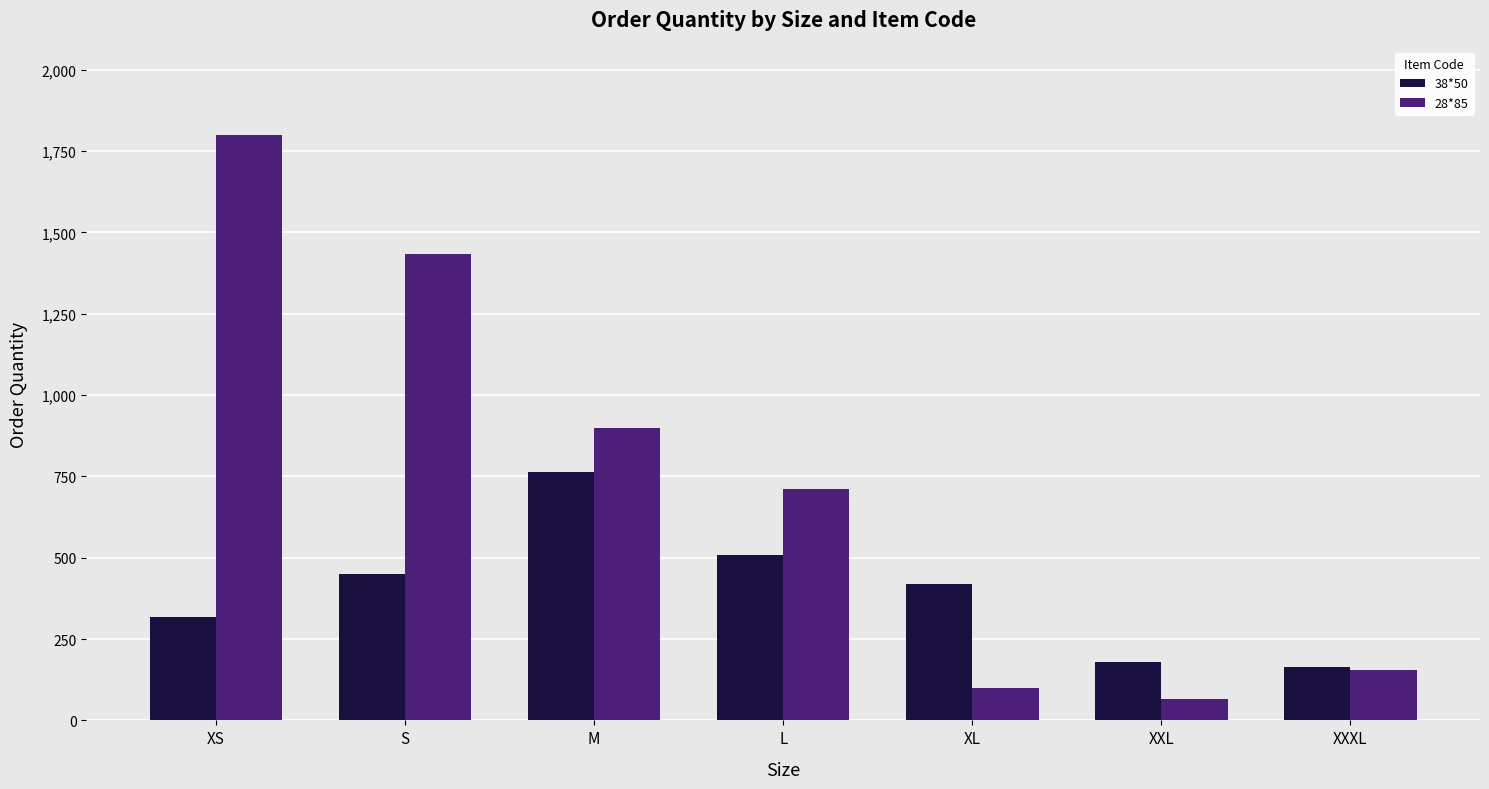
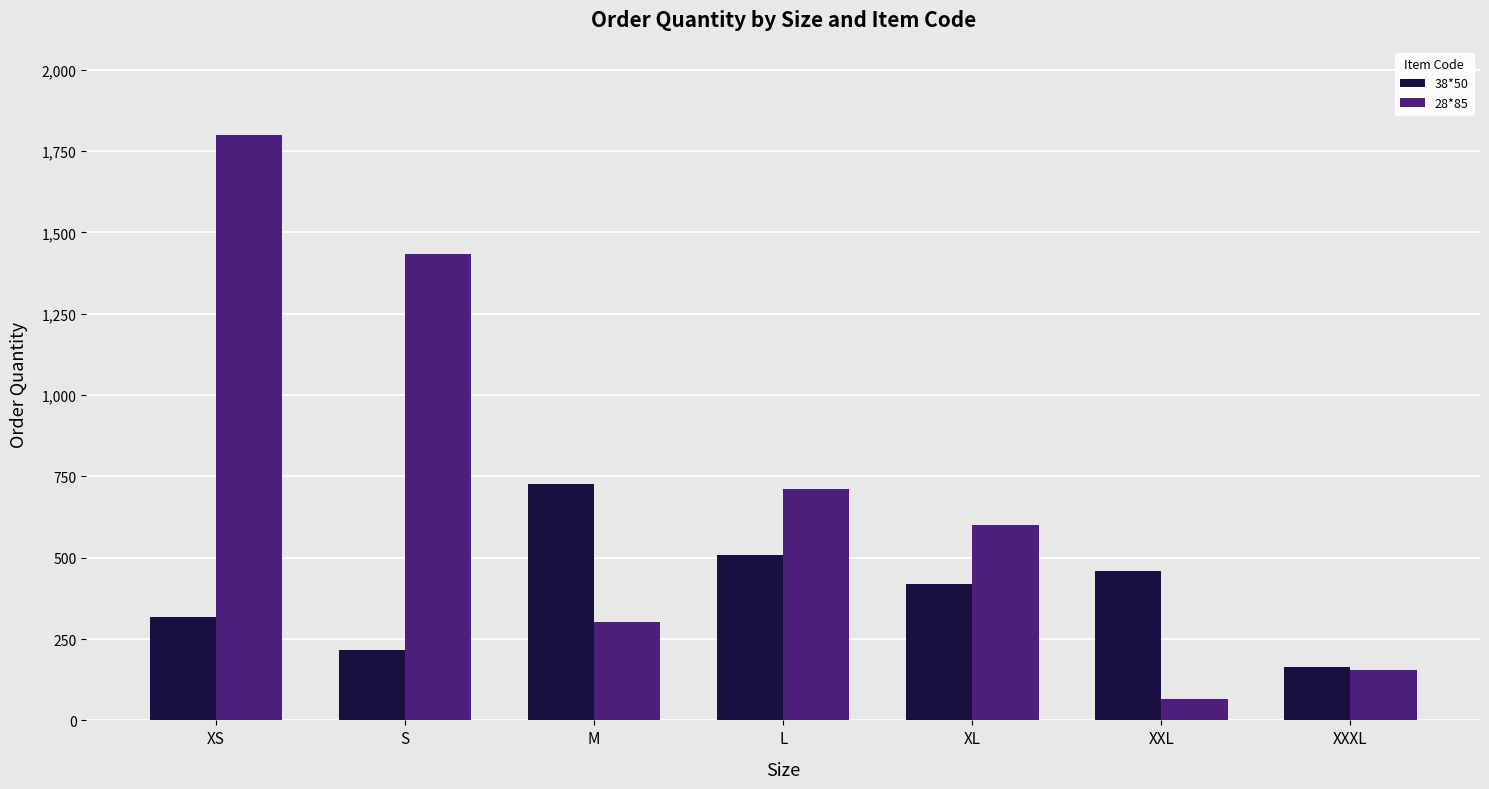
  {
    "38*50": {
      "XS": "320",
-     "S": "450",
-     "M": "760",
+     "S": "220",
+     "M": "730",
      "L": "510",
      "XL": "420",
-     "XXL": "180",
+     "XXL": "460",
      "XXXL": "170"
    },
    "28*85": {
      "XS": "1,800",
      "S": "1,430",
-     "M": "900",
+     "M": "300",
      "L": "710",
-     "XL": "100",
+     "XL": "600",
      "XXL": "70",
      "XXXL": "160"
    }
  }
